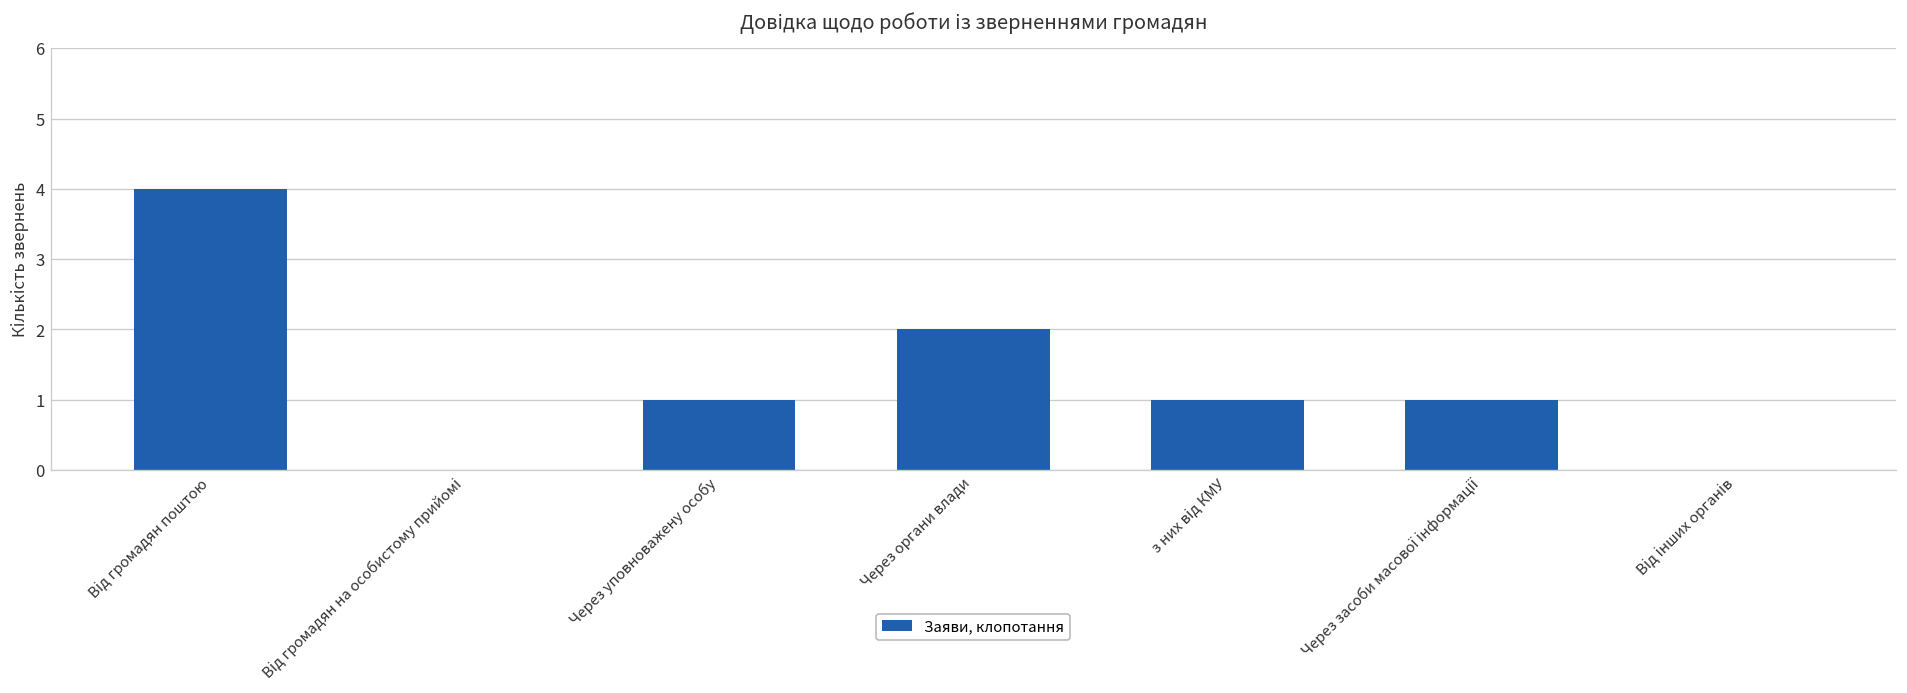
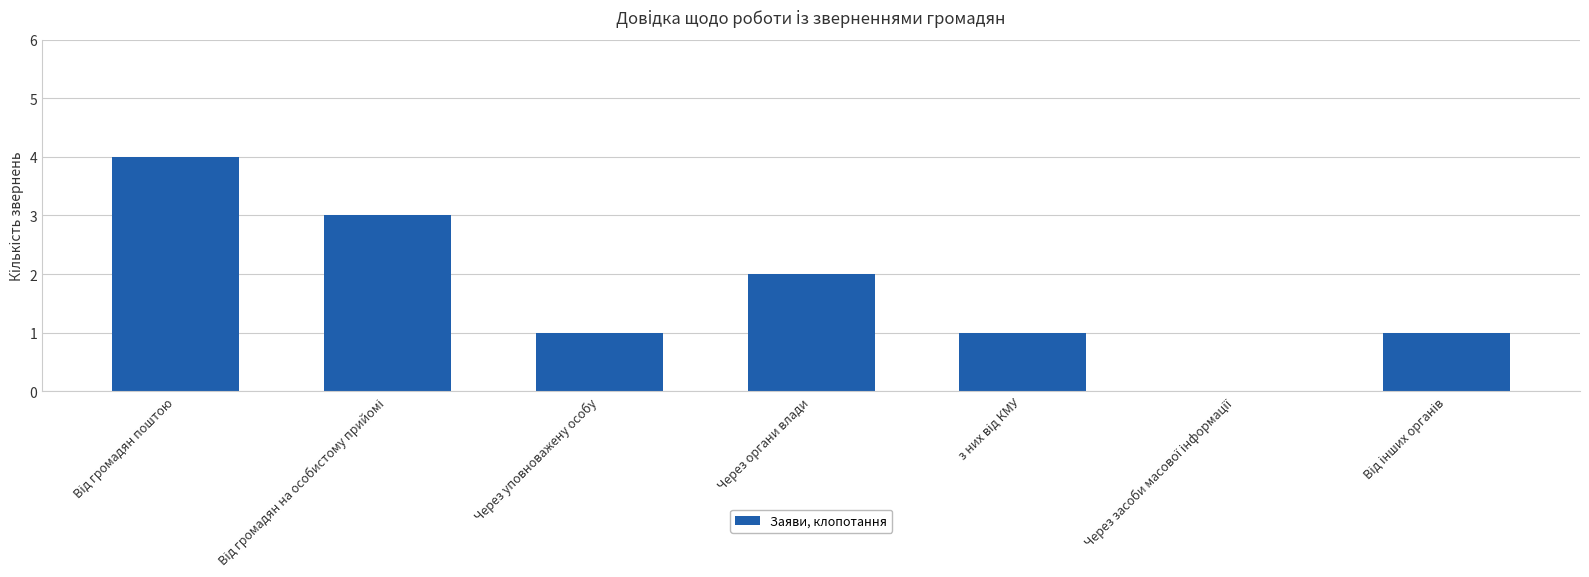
  {
    "Від громадян поштою": 4,
-   "Від громадян на особистому прийомі": 0,
+   "Від громадян на особистому прийомі": 3,
    "Через уповноважену особу": 1,
    "Через органи влади": 2,
    "з них від КМУ": 1,
-   "Через засоби масової інформації": 1,
-   "Від інших органів": 0
+   "Через засоби масової інформації": 0,
+   "Від інших органів": 1
  }
